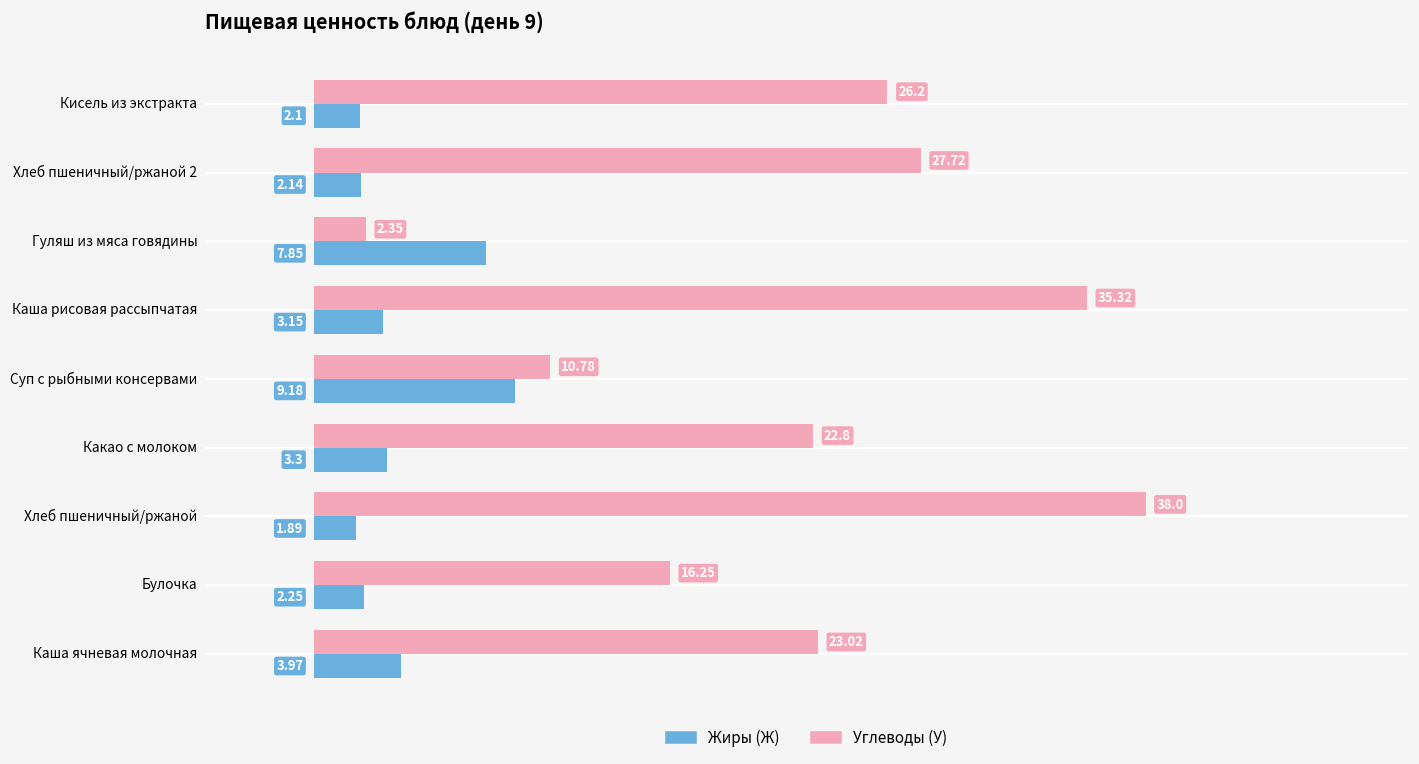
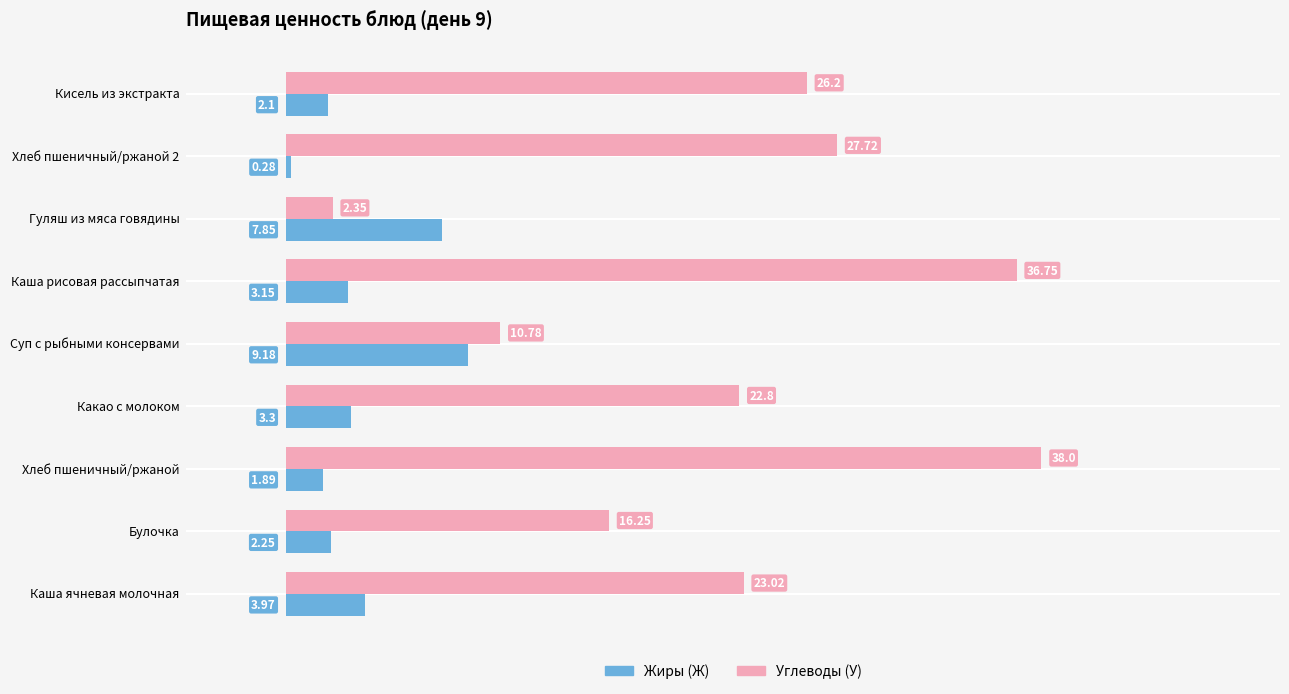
  {
    "Жиры (Ж)": {
-     "Хлеб пшеничный/ржаной 2": 2.14
+     "Хлеб пшеничный/ржаной 2": 0.28
    },
    "Углеводы (У)": {
-     "Каша рисовая рассыпчатая": 35.32
+     "Каша рисовая рассыпчатая": 36.75
    }
  }
